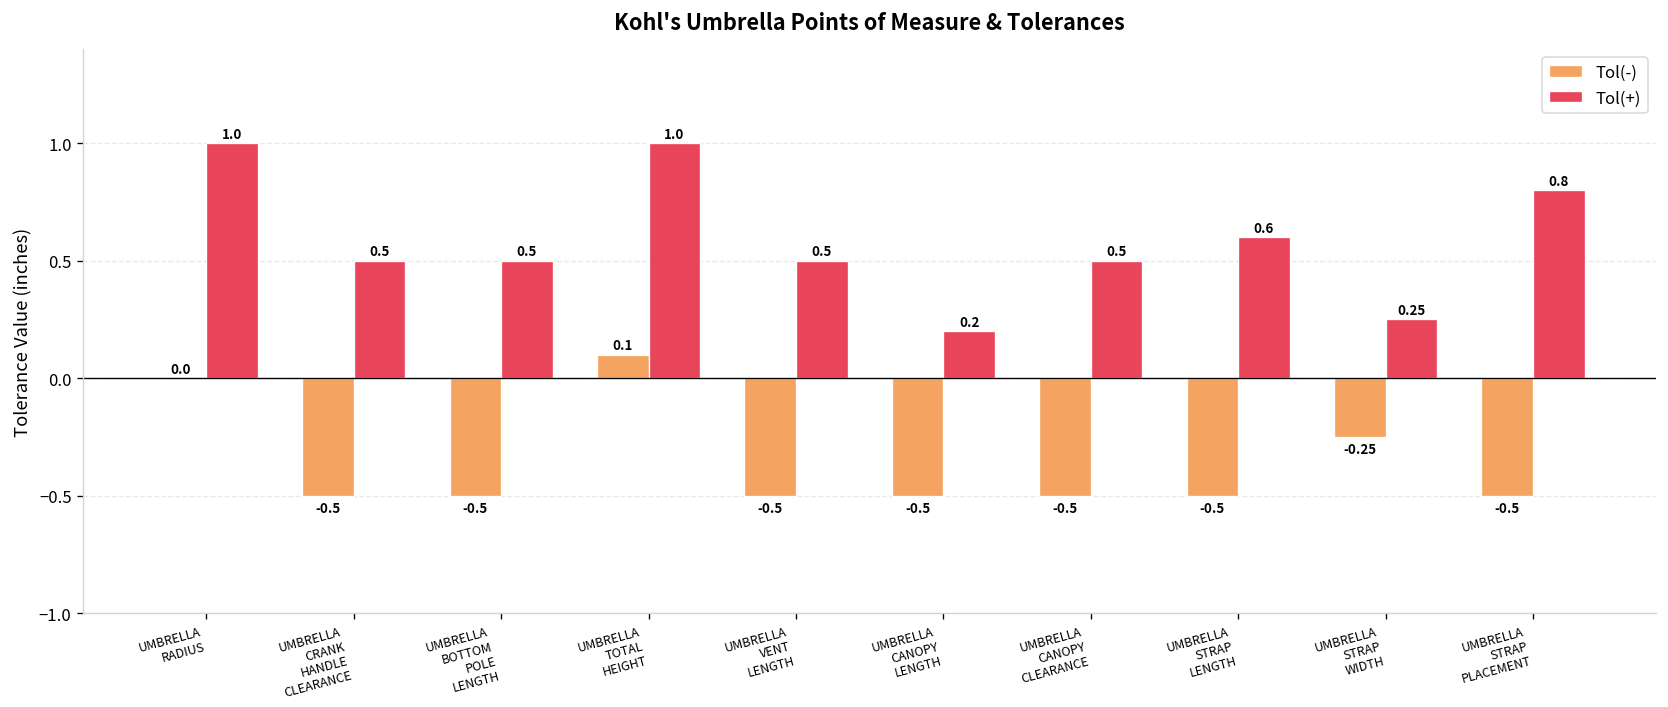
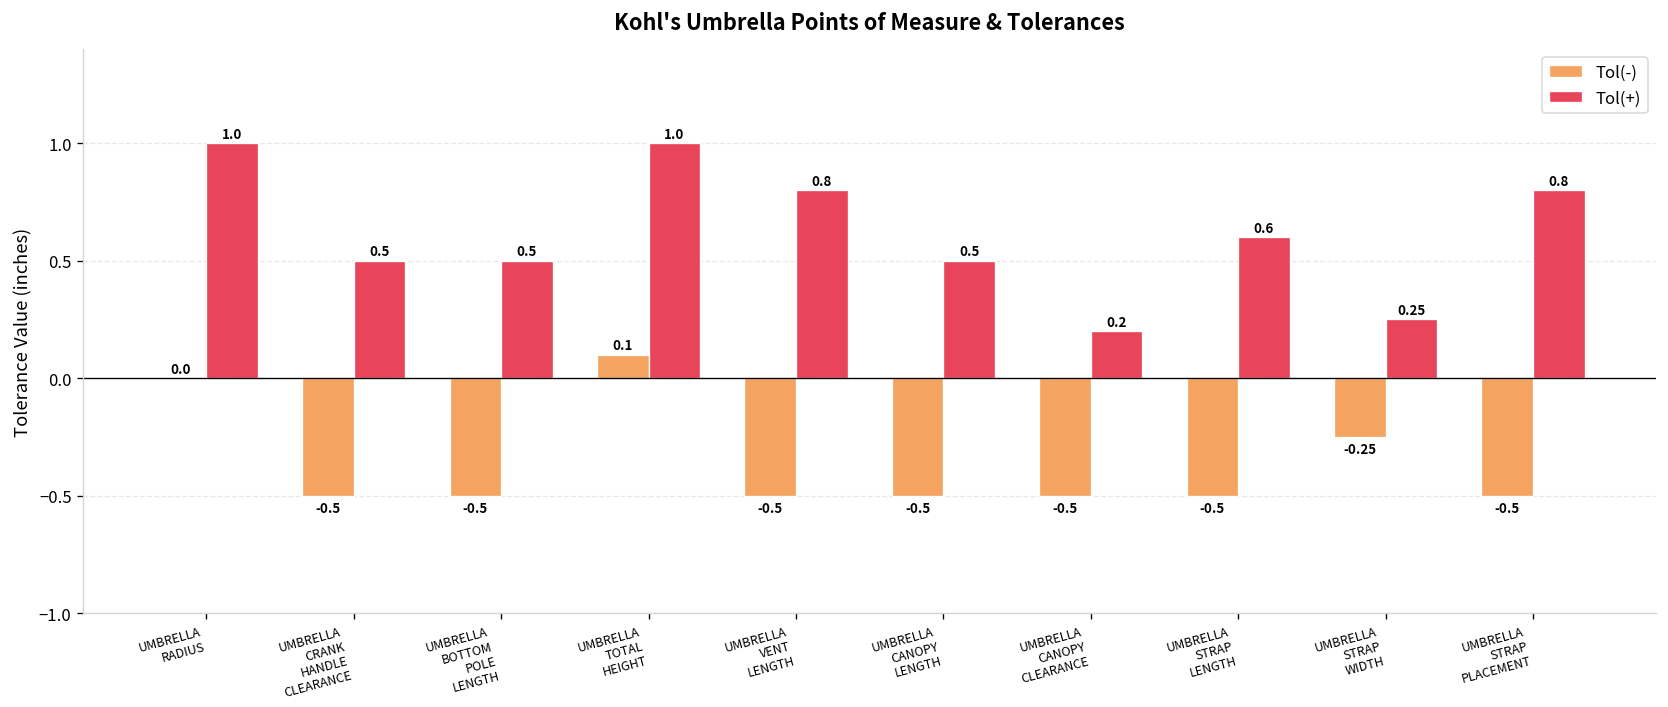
  {
    "Tol(-)": {
      "UMBRELLA RADIUS": 0.0,
      "UMBRELLA CRANK HANDLE CLEARANCE": -0.5,
      "UMBRELLA BOTTOM POLE LENGTH": -0.5,
      "UMBRELLA TOTAL HEIGHT": 0.1,
      "UMBRELLA VENT LENGTH": -0.5,
      "UMBRELLA CANOPY LENGTH": -0.5,
      "UMBRELLA CANOPY CLEARANCE": -0.5,
      "UMBRELLA STRAP LENGTH": -0.5,
      "UMBRELLA STRAP WIDTH": -0.25,
      "UMBRELLA STRAP PLACEMENT": -0.5
    },
    "Tol(+)": {
      "UMBRELLA RADIUS": 1.0,
      "UMBRELLA CRANK HANDLE CLEARANCE": 0.5,
      "UMBRELLA BOTTOM POLE LENGTH": 0.5,
      "UMBRELLA TOTAL HEIGHT": 1.0,
-     "UMBRELLA VENT LENGTH": 0.5,
-     "UMBRELLA CANOPY LENGTH": 0.2,
-     "UMBRELLA CANOPY CLEARANCE": 0.5,
+     "UMBRELLA VENT LENGTH": 0.8,
+     "UMBRELLA CANOPY LENGTH": 0.5,
+     "UMBRELLA CANOPY CLEARANCE": 0.2,
      "UMBRELLA STRAP LENGTH": 0.6,
      "UMBRELLA STRAP WIDTH": 0.25,
      "UMBRELLA STRAP PLACEMENT": 0.8
    }
  }
